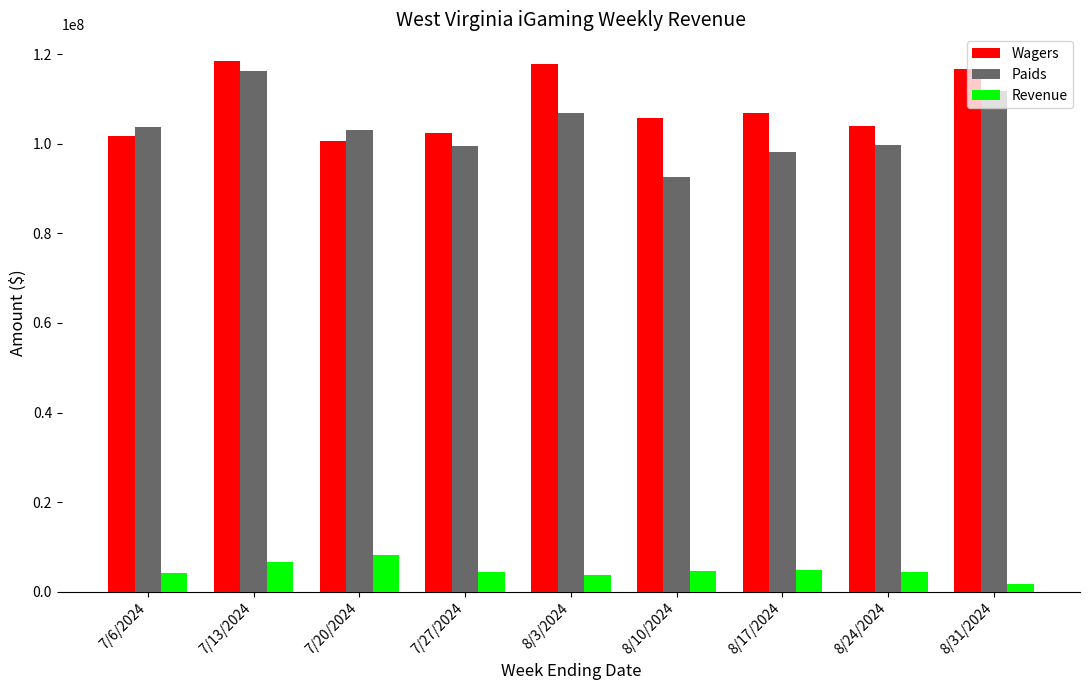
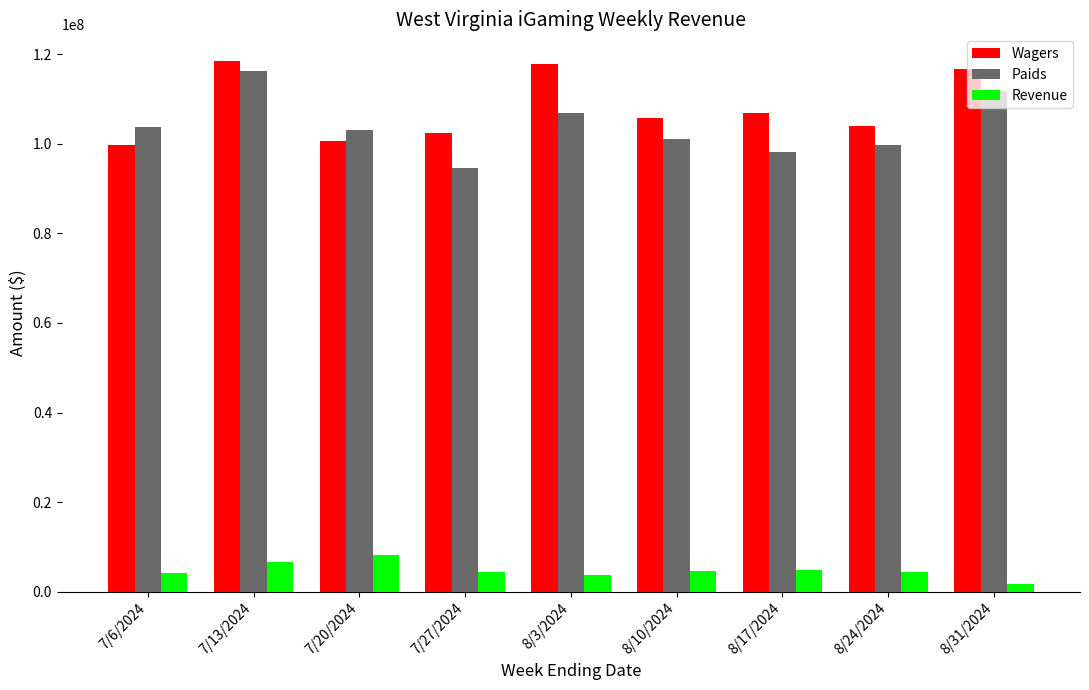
  {
    "Wagers": {
-     "7/6/2024": 102000000,
+     "7/6/2024": 100000000,
      "7/13/2024": 118000000,
      "7/20/2024": 101000000,
      "7/27/2024": 102000000,
      "8/3/2024": 118000000,
      "8/10/2024": 106000000,
      "8/17/2024": 107000000,
      "8/24/2024": 104000000
    },
    "Paids": {
      "7/6/2024": 104000000,
      "7/13/2024": 116000000,
      "7/20/2024": 103000000,
-     "7/27/2024": 99000000,
+     "7/27/2024": 95000000,
      "8/3/2024": 107000000,
-     "8/10/2024": 93000000,
+     "8/10/2024": 101000000,
      "8/17/2024": 98000000,
      "8/24/2024": 100000000
    },
    "Revenue": {
      "7/6/2024": 4000000,
      "7/13/2024": 7000000,
      "7/20/2024": 8000000,
      "7/27/2024": 4000000,
      "8/3/2024": 4000000,
      "8/10/2024": 5000000,
      "8/17/2024": 5000000,
      "8/24/2024": 4000000,
      "8/31/2024": 2000000
    }
  }
